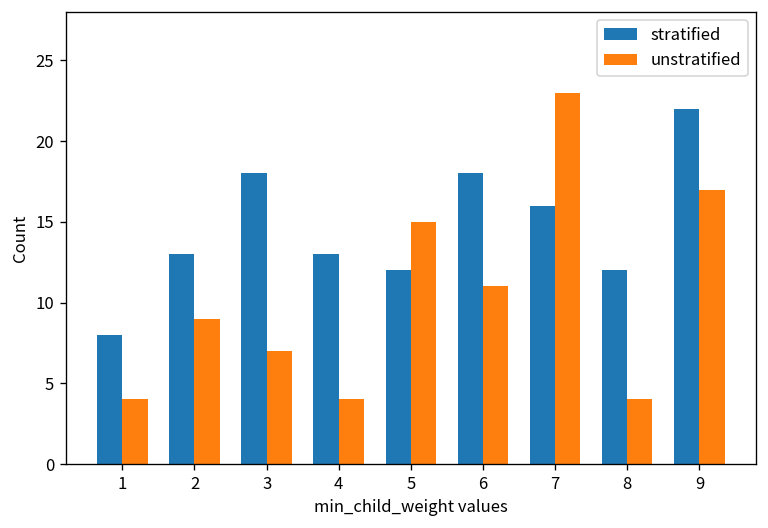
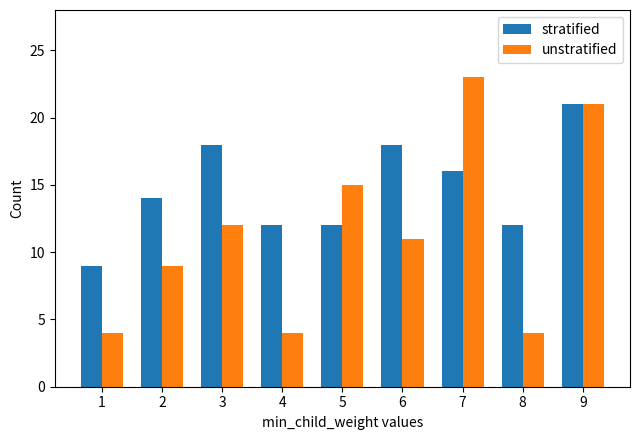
  {
    "stratified": {
-     "1": 8,
-     "2": 13,
+     "1": 9,
+     "2": 14,
      "3": 18,
-     "4": 13,
+     "4": 12,
      "5": 12,
      "6": 18,
      "7": 16,
      "8": 12,
-     "9": 22
+     "9": 21
    },
    "unstratified": {
      "1": 4,
      "2": 9,
-     "3": 7,
+     "3": 12,
      "4": 4,
      "5": 15,
      "6": 11,
      "7": 23,
      "8": 4,
-     "9": 17
+     "9": 21
    }
  }
